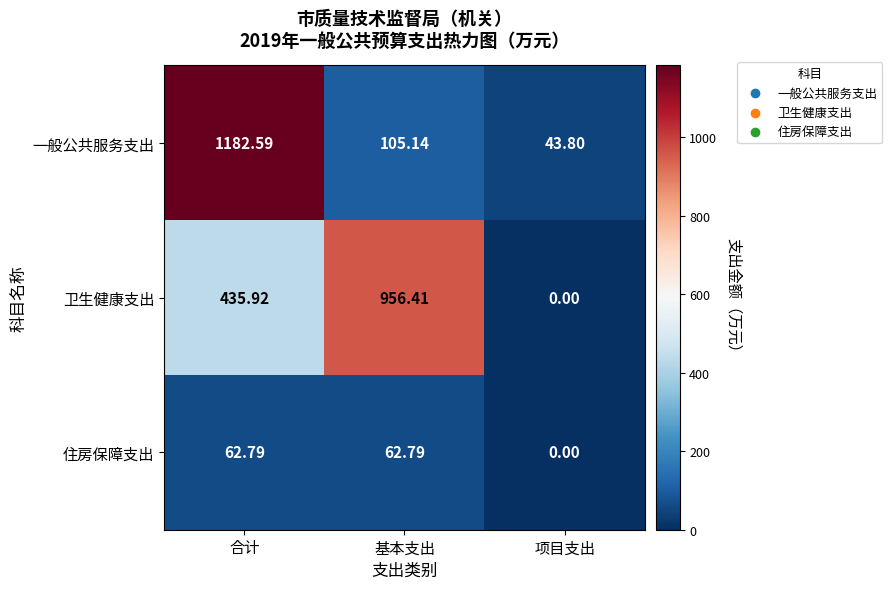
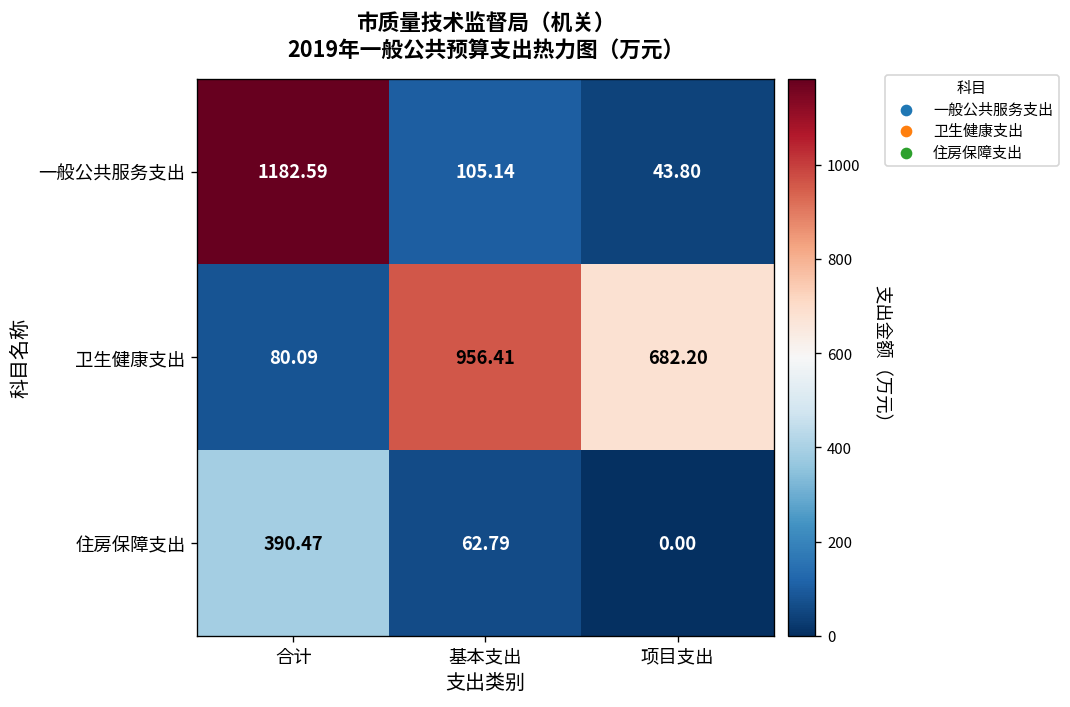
  {
    "一般公共服务支出": {
      "合计": 1182.59,
      "基本支出": 105.14,
      "项目支出": 43.80
    },
    "卫生健康支出": {
-     "合计": 435.92,
+     "合计": 80.09,
      "基本支出": 956.41,
-     "项目支出": 0.00
+     "项目支出": 682.20
    },
    "住房保障支出": {
-     "合计": 62.79,
+     "合计": 390.47,
      "基本支出": 62.79,
      "项目支出": 0.00
    }
  }
